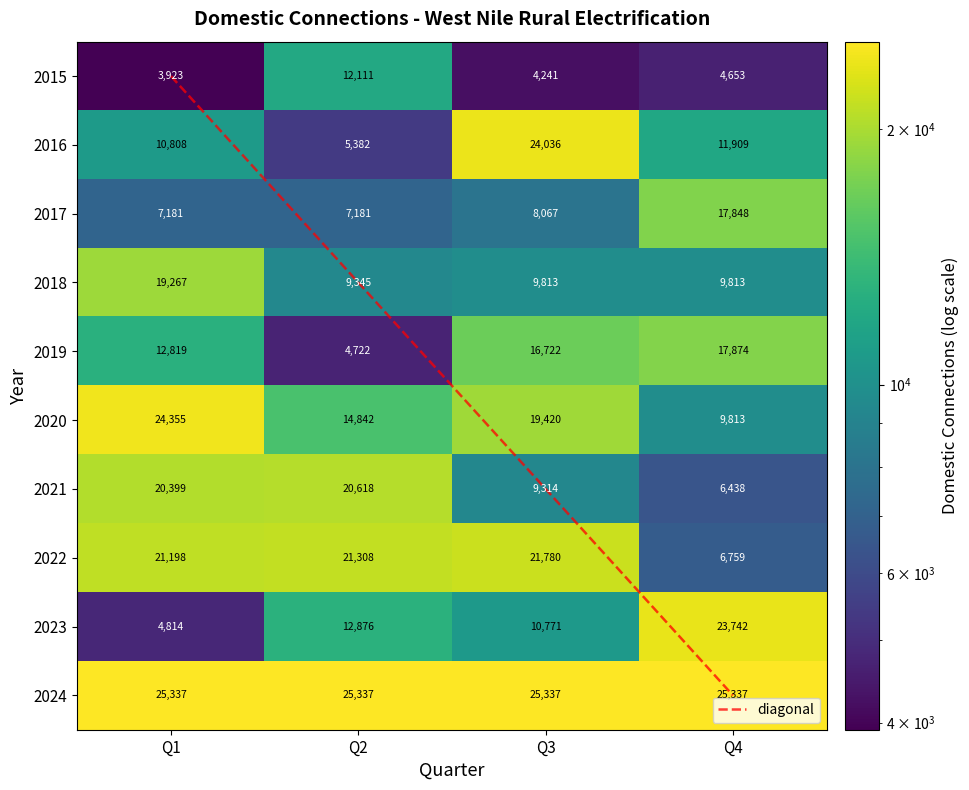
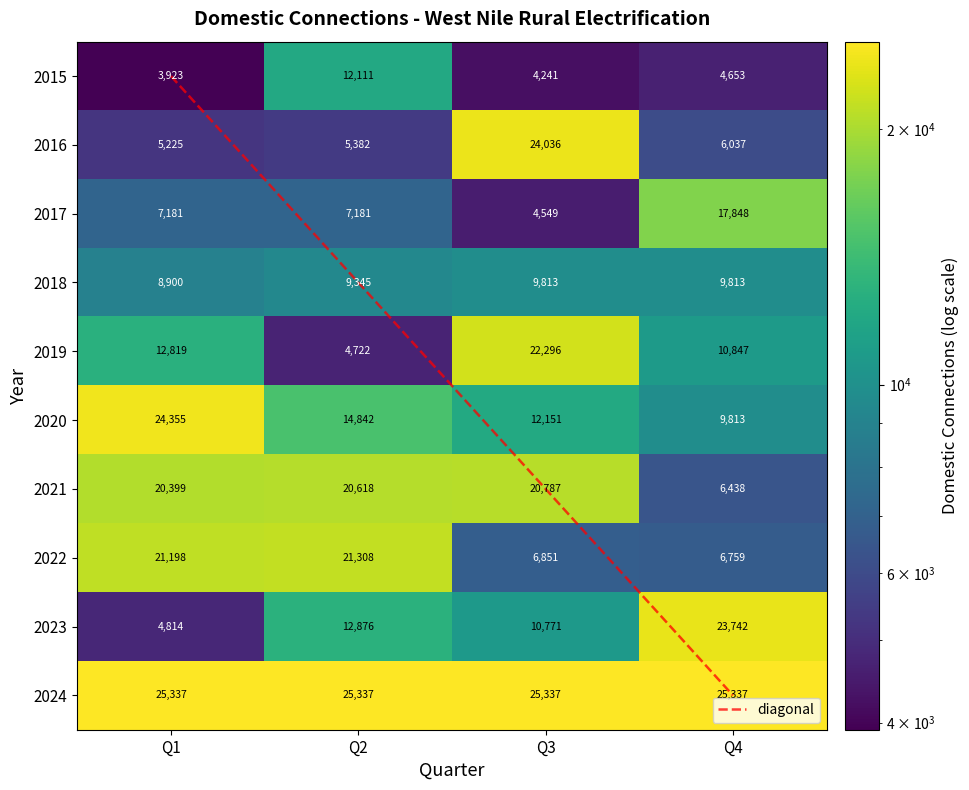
  {
    "2015": {
      "Q2": "12,111",
      "Q3": "4,241",
      "Q4": "4,653"
    },
    "2016": {
-     "Q1": "10,808",
+     "Q1": "5,225",
      "Q2": "5,382",
      "Q3": "24,036",
-     "Q4": "11,909"
+     "Q4": "6,037"
    },
    "2017": {
      "Q1": "7,181",
      "Q2": "7,181",
-     "Q3": "8,067",
+     "Q3": "4,549",
      "Q4": "17,848"
    },
    "2018": {
-     "Q1": "19,267",
+     "Q1": "8,900",
      "Q3": "9,813",
      "Q4": "9,813"
    },
    "2019": {
      "Q1": "12,819",
      "Q2": "4,722",
-     "Q3": "16,722",
-     "Q4": "17,874"
+     "Q3": "22,296",
+     "Q4": "10,847"
    },
    "2020": {
      "Q1": "24,355",
      "Q2": "14,842",
-     "Q3": "19,420",
+     "Q3": "12,151",
      "Q4": "9,813"
    },
    "2021": {
      "Q1": "20,399",
      "Q2": "20,618",
-     "Q3": "9,314",
+     "Q3": "20,787",
      "Q4": "6,438"
    },
    "2022": {
      "Q1": "21,198",
      "Q2": "21,308",
-     "Q3": "21,780",
+     "Q3": "6,851",
      "Q4": "6,759"
    },
    "2023": {
      "Q1": "4,814",
      "Q2": "12,876",
      "Q3": "10,771",
      "Q4": "23,742"
    },
    "2024": {
      "Q1": "25,337",
      "Q2": "25,337",
      "Q3": "25,337"
    }
  }
